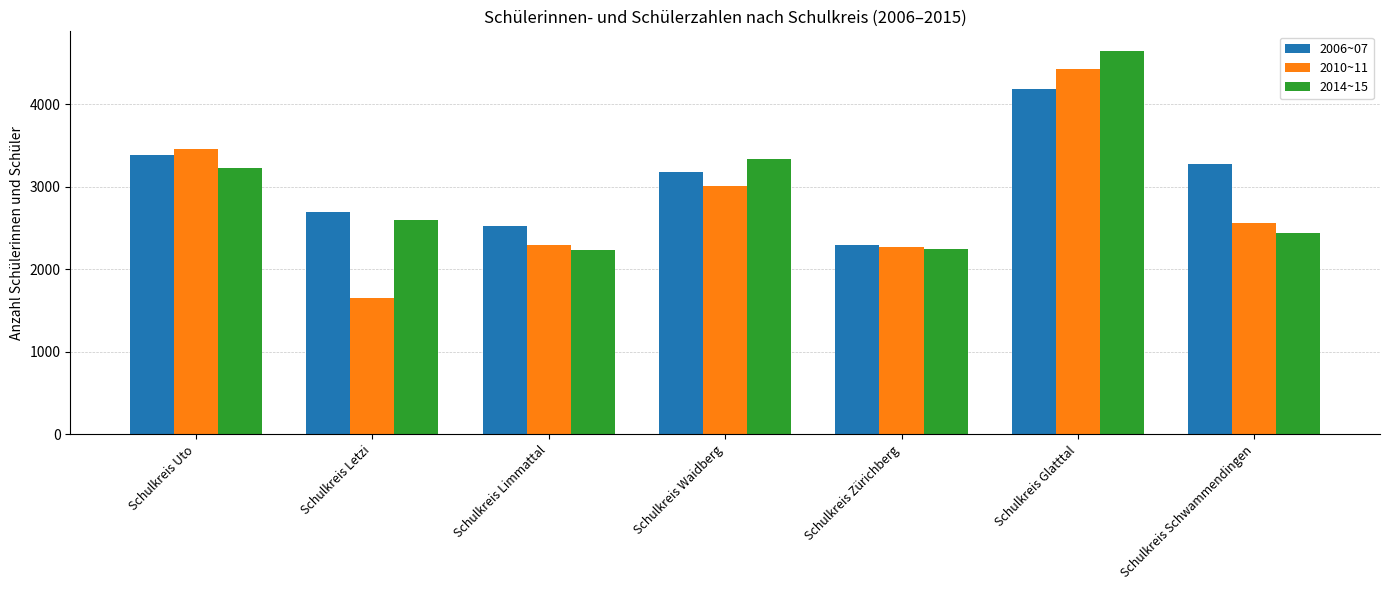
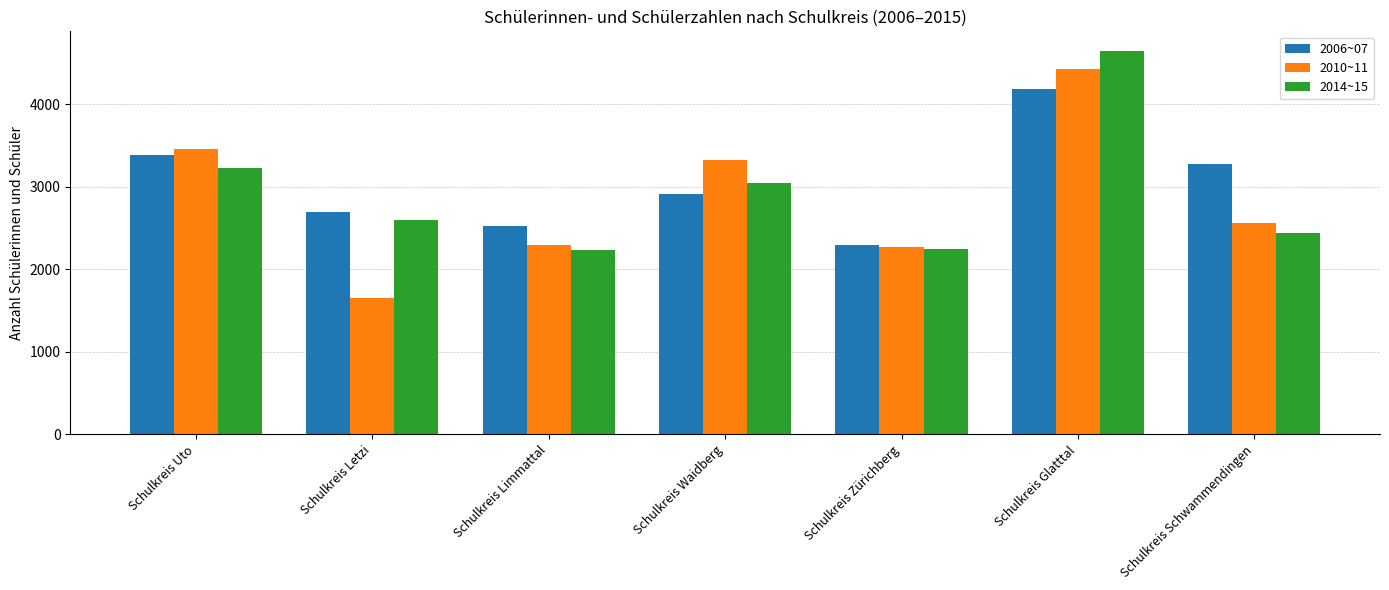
  {
    "2006~07": {
      "Schulkreis Uto": 3400,
      "Schulkreis Letzi": 2700,
      "Schulkreis Limmattal": 2500,
-     "Schulkreis Waidberg": 3200,
+     "Schulkreis Waidberg": 2900,
      "Schulkreis Zürichberg": 2300,
      "Schulkreis Glatttal": 4200,
      "Schulkreis Schwammendingen": 3300
    },
    "2010~11": {
      "Schulkreis Uto": 3500,
      "Schulkreis Letzi": 1700,
      "Schulkreis Limmattal": 2300,
-     "Schulkreis Waidberg": 3000,
+     "Schulkreis Waidberg": 3300,
      "Schulkreis Zürichberg": 2300,
      "Schulkreis Glatttal": 4400,
      "Schulkreis Schwammendingen": 2600
    },
    "2014~15": {
      "Schulkreis Uto": 3200,
      "Schulkreis Letzi": 2600,
      "Schulkreis Limmattal": 2200,
-     "Schulkreis Waidberg": 3300,
+     "Schulkreis Waidberg": 3100,
      "Schulkreis Zürichberg": 2300,
      "Schulkreis Glatttal": 4700,
      "Schulkreis Schwammendingen": 2400
    }
  }
